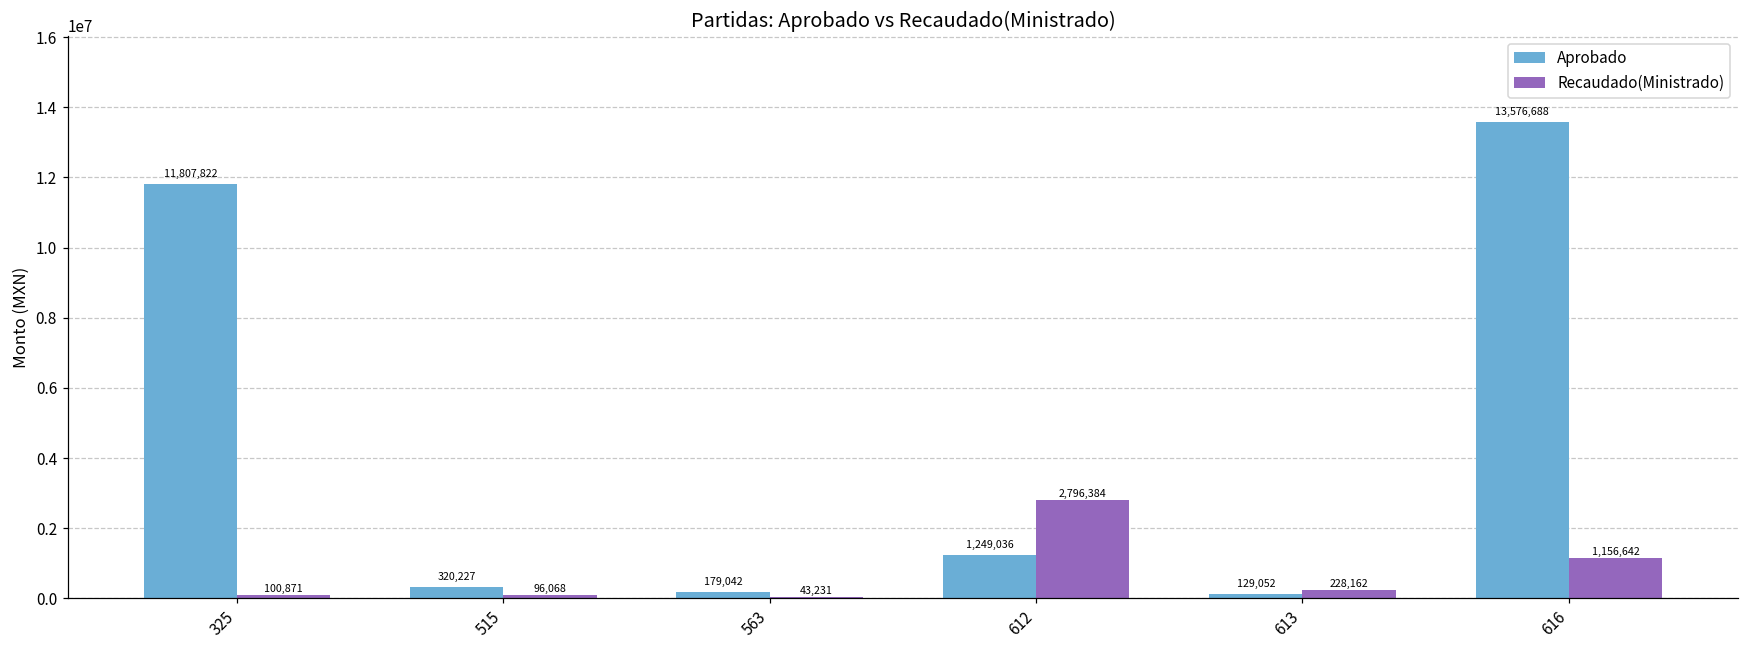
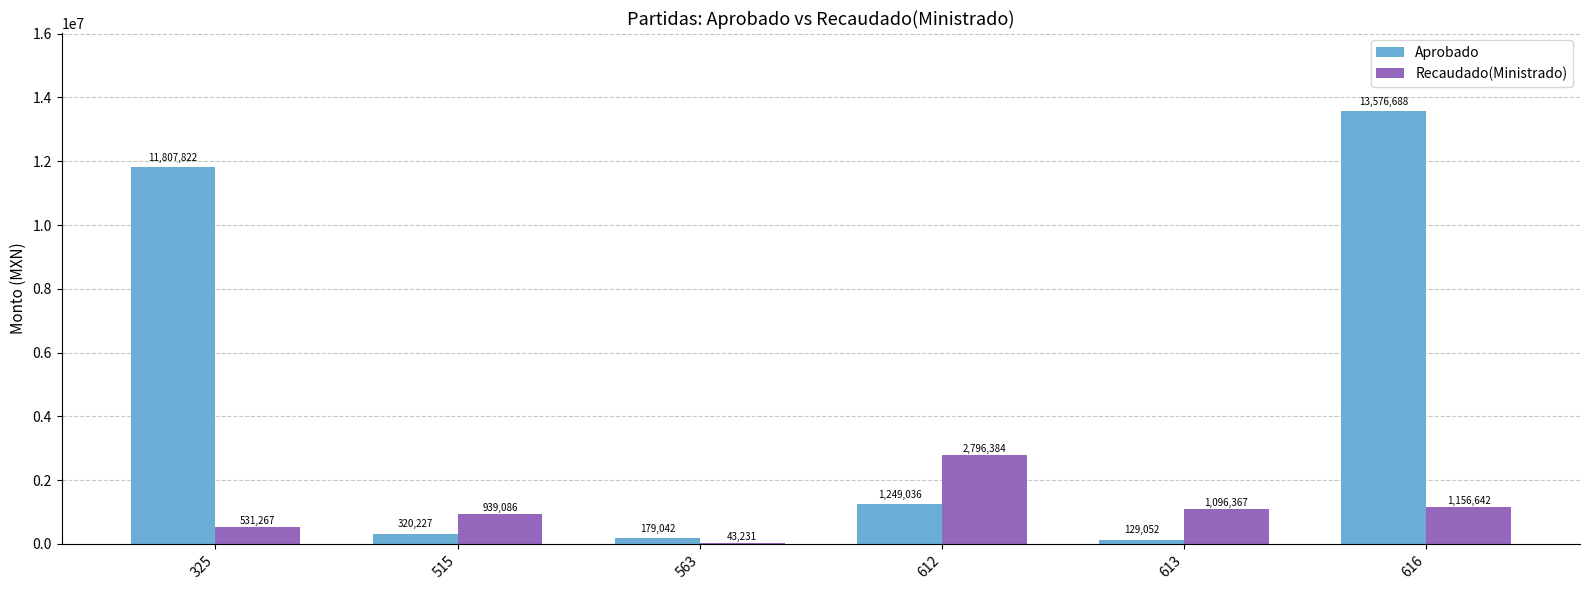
  {
    "Aprobado": {
      "325": "11,807,822",
      "515": "320,227",
      "563": "179,042",
      "612": "1,249,036",
      "613": "129,052",
      "616": "13,576,688"
    },
    "Recaudado(Ministrado)": {
-     "325": "100,871",
-     "515": "96,068",
+     "325": "531,267",
+     "515": "939,086",
      "563": "43,231",
      "612": "2,796,384",
-     "613": "228,162",
+     "613": "1,096,367",
      "616": "1,156,642"
    }
  }
